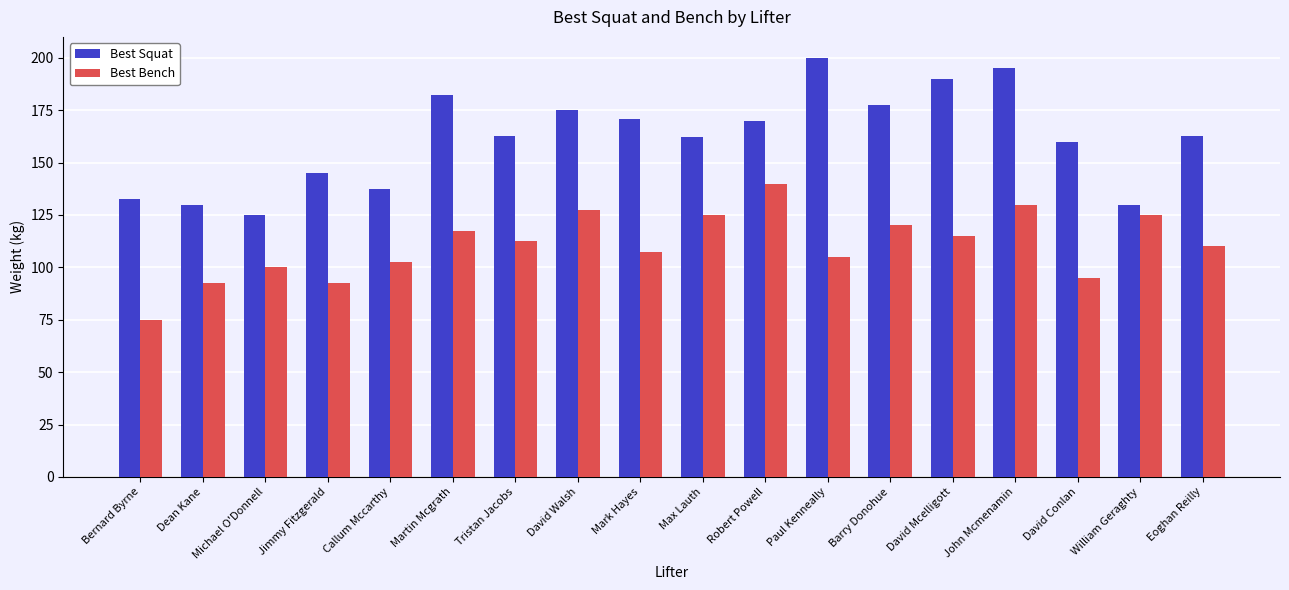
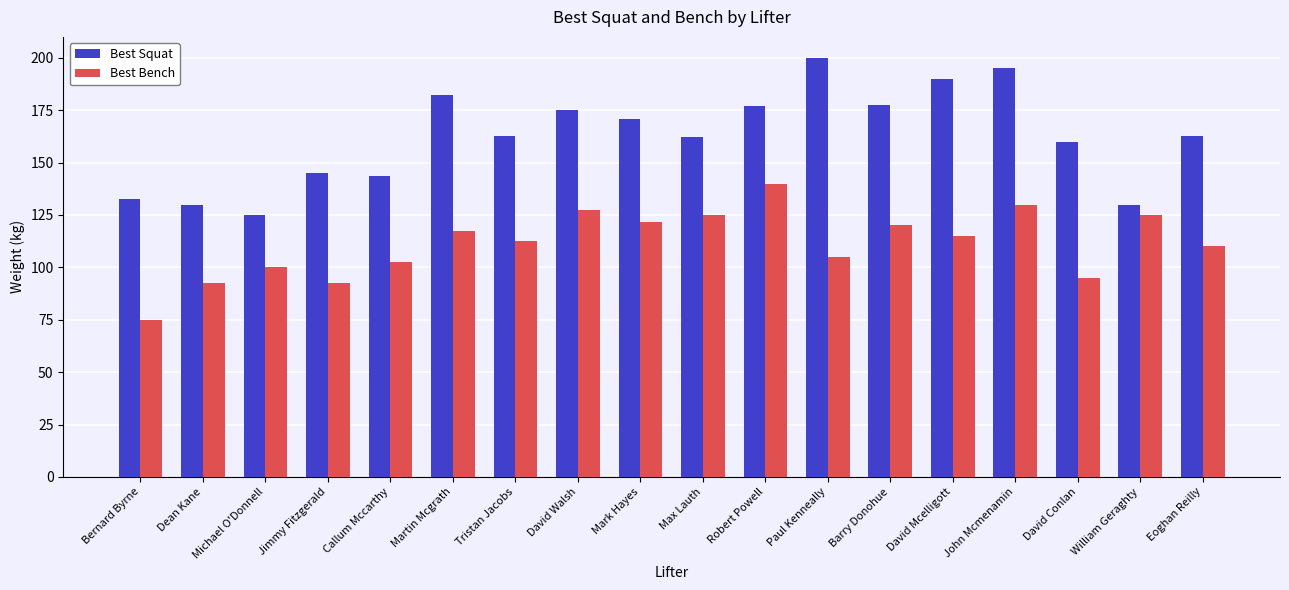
  {
    "Best Squat": {
      "Bernard Byrne": 133,
      "Dean Kane": 130,
      "Michael O'Donnell": 125,
      "Jimmy Fitzgerald": 145,
-     "Callum Mccarthy": 138,
+     "Callum Mccarthy": 144,
      "Martin Mcgrath": 183,
      "Tristan Jacobs": 163,
      "David Walsh": 175,
      "Mark Hayes": 171,
      "Max Lauth": 162,
-     "Robert Powell": 170,
+     "Robert Powell": 177,
      "Paul Kenneally": 200,
      "Barry Donohue": 178,
      "David Mcelligott": 190,
      "John Mcmenamin": 195,
      "David Conlan": 160,
      "William Geraghty": 130,
      "Eoghan Reilly": 163
    },
    "Best Bench": {
      "Bernard Byrne": 75,
      "Dean Kane": 93,
      "Michael O'Donnell": 100,
      "Jimmy Fitzgerald": 93,
      "Callum Mccarthy": 103,
      "Martin Mcgrath": 118,
      "Tristan Jacobs": 113,
      "David Walsh": 128,
-     "Mark Hayes": 108,
+     "Mark Hayes": 122,
      "Max Lauth": 125,
      "Robert Powell": 140,
      "Paul Kenneally": 105,
      "Barry Donohue": 120,
      "David Mcelligott": 115,
      "John Mcmenamin": 130,
      "David Conlan": 95,
      "William Geraghty": 125,
      "Eoghan Reilly": 110
    }
  }
